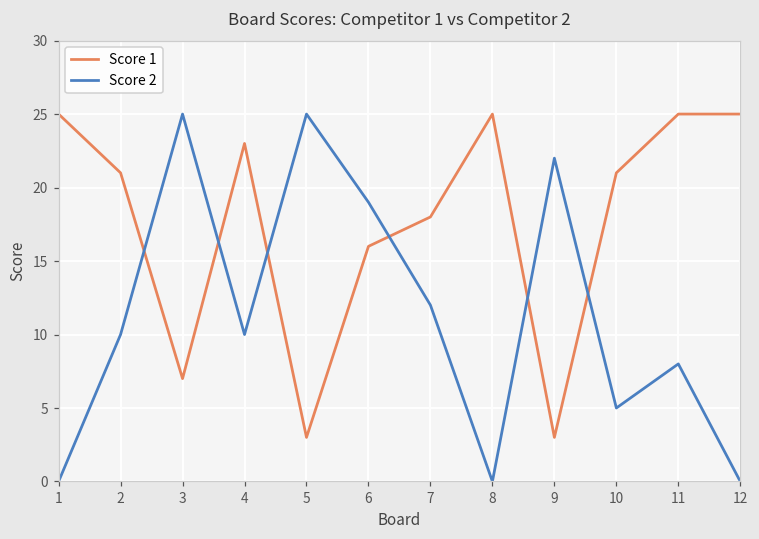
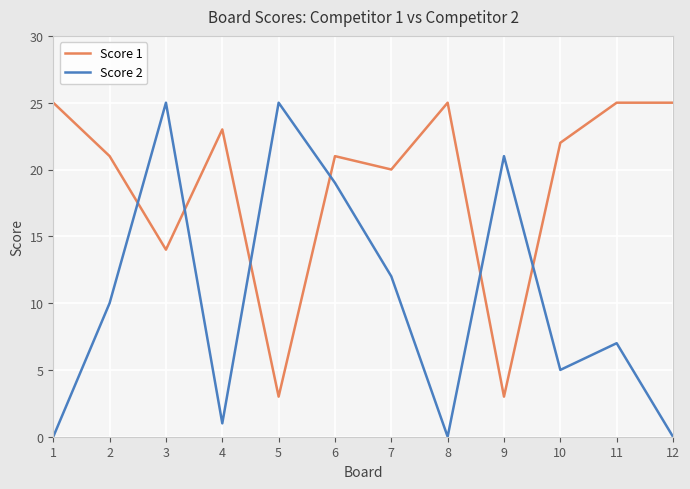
  {
    "Score 1": {
      "1": 25,
      "2": 21,
-     "3": 7,
+     "3": 14,
      "4": 23,
      "5": 3,
-     "6": 16,
-     "7": 18,
+     "6": 21,
+     "7": 20,
      "8": 25,
      "9": 3,
-     "10": 21,
+     "10": 22,
      "11": 25,
      "12": 25
    },
    "Score 2": {
      "1": 0,
      "2": 10,
      "3": 25,
-     "4": 10,
+     "4": 1,
      "5": 25,
      "6": 19,
      "7": 12,
      "8": 0,
-     "9": 22,
+     "9": 21,
      "10": 5,
-     "11": 8,
+     "11": 7,
      "12": 0
    }
  }
